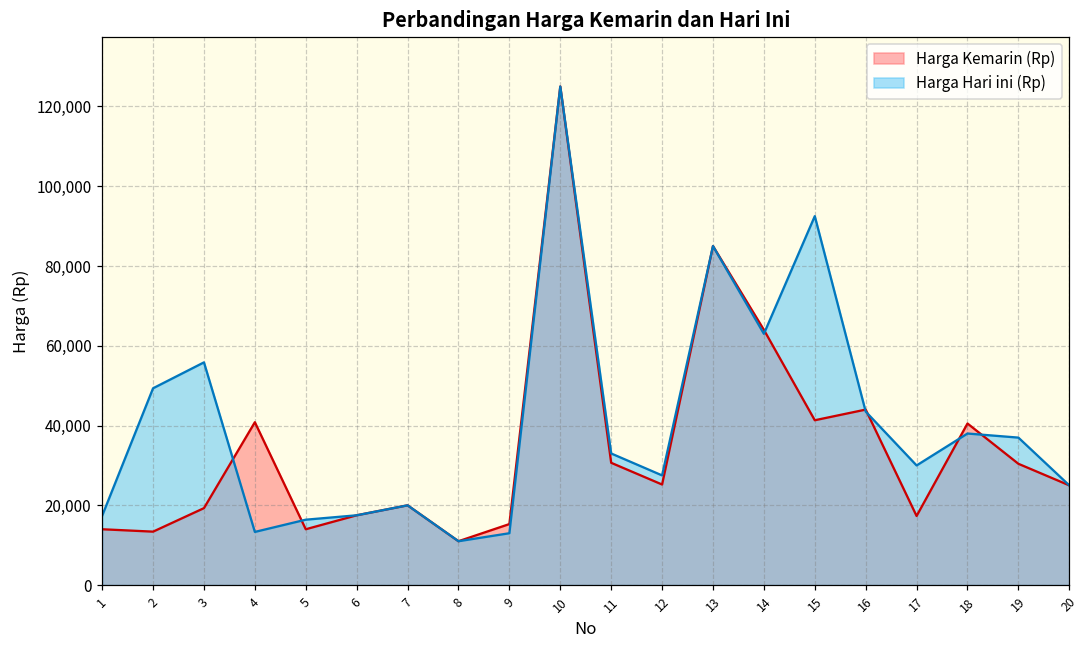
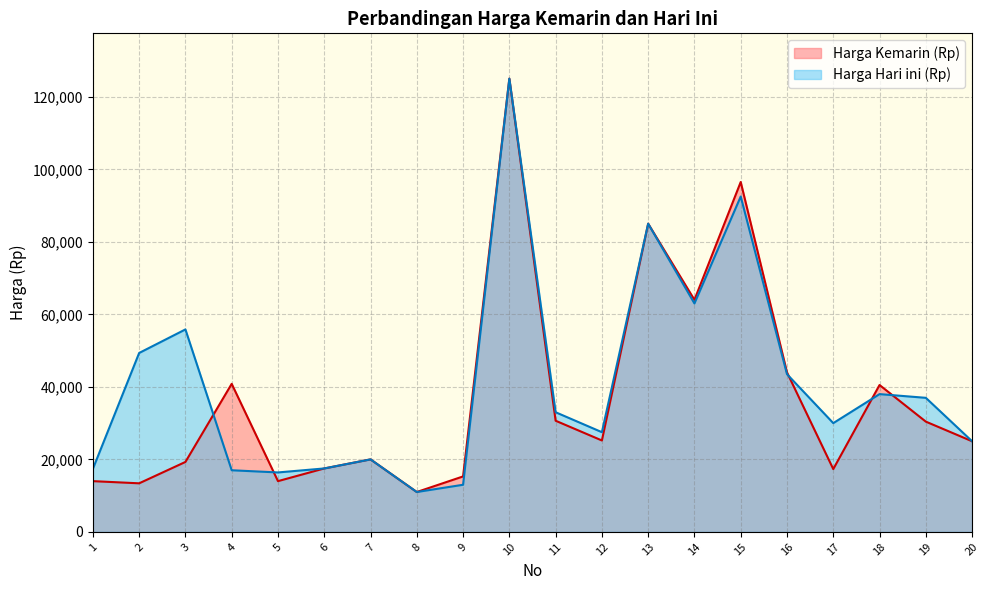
  {
    "Harga Kemarin (Rp)": {
      "1": "14,000",
      "2": "13,000",
      "3": "19,000",
      "4": "41,000",
      "5": "14,000",
      "9": "15,000",
      "11": "31,000",
      "12": "25,000",
      "14": "64,000",
-     "15": "41,000",
+     "15": "97,000",
      "17": "17,000",
      "18": "41,000",
      "19": "30,000"
    },
    "Harga Hari ini (Rp)": {
      "1": "17,000",
      "2": "49,000",
      "3": "56,000",
-     "4": "13,000",
+     "4": "17,000",
      "5": "16,000",
      "9": "13,000",
      "11": "33,000",
      "12": "28,000",
      "14": "63,000",
      "15": "93,000",
      "17": "30,000",
      "18": "38,000",
      "19": "37,000"
    }
  }
